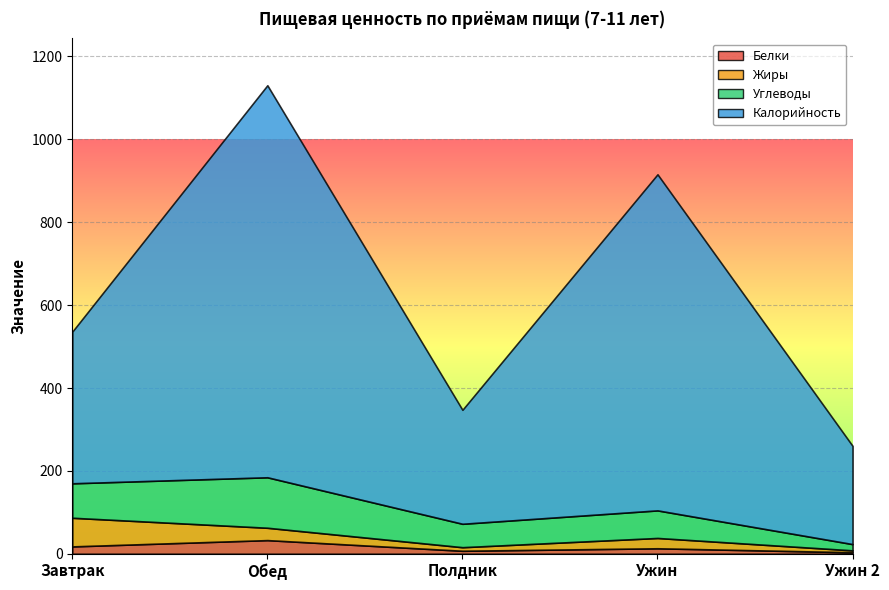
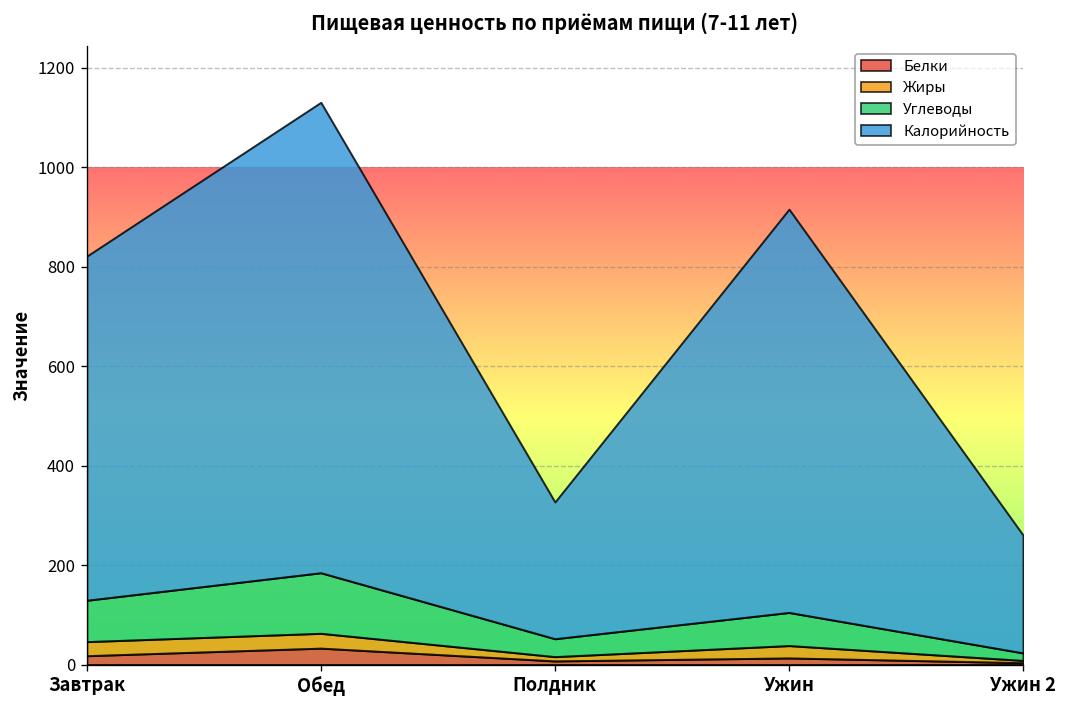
  {
    "Белки": {
      "Завтрак": 20,
      "Обед": 30,
      "Полдник": 10,
      "Ужин": 10
    },
    "Жиры": {
-     "Завтрак": 70,
+     "Завтрак": 30,
      "Обед": 30,
      "Полдник": 10,
      "Ужин": 20
    },
    "Углеводы": {
      "Завтрак": 80,
      "Обед": 120,
-     "Полдник": 60,
+     "Полдник": 40,
      "Ужин": 70,
      "Ужин 2": 20
    },
    "Калорийность": {
-     "Завтрак": 370,
+     "Завтрак": 690,
      "Обед": 950,
      "Полдник": 280,
      "Ужин": 810,
      "Ужин 2": 240
    }
  }
